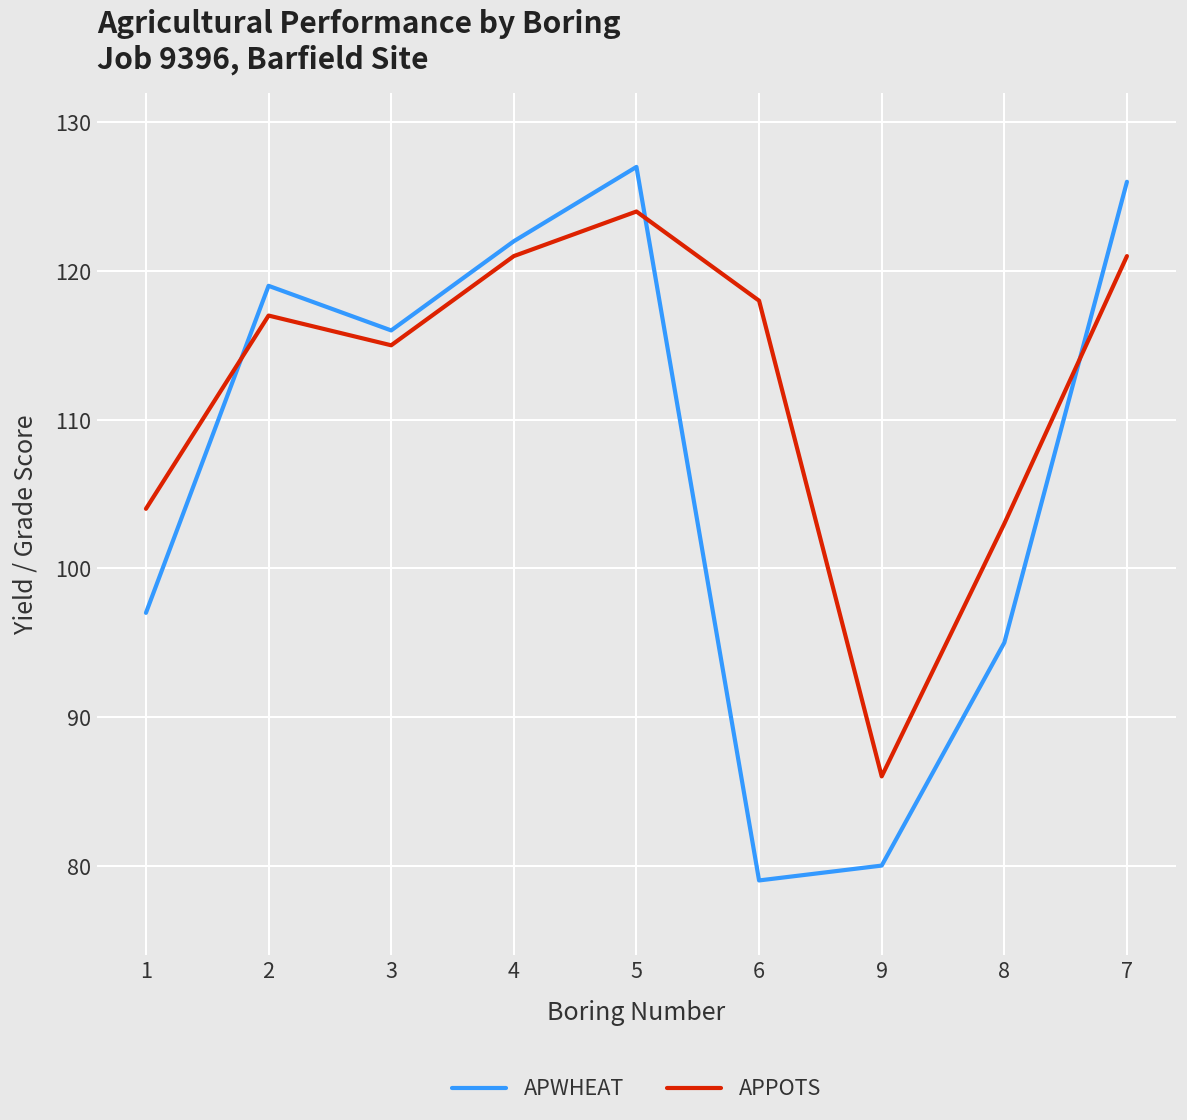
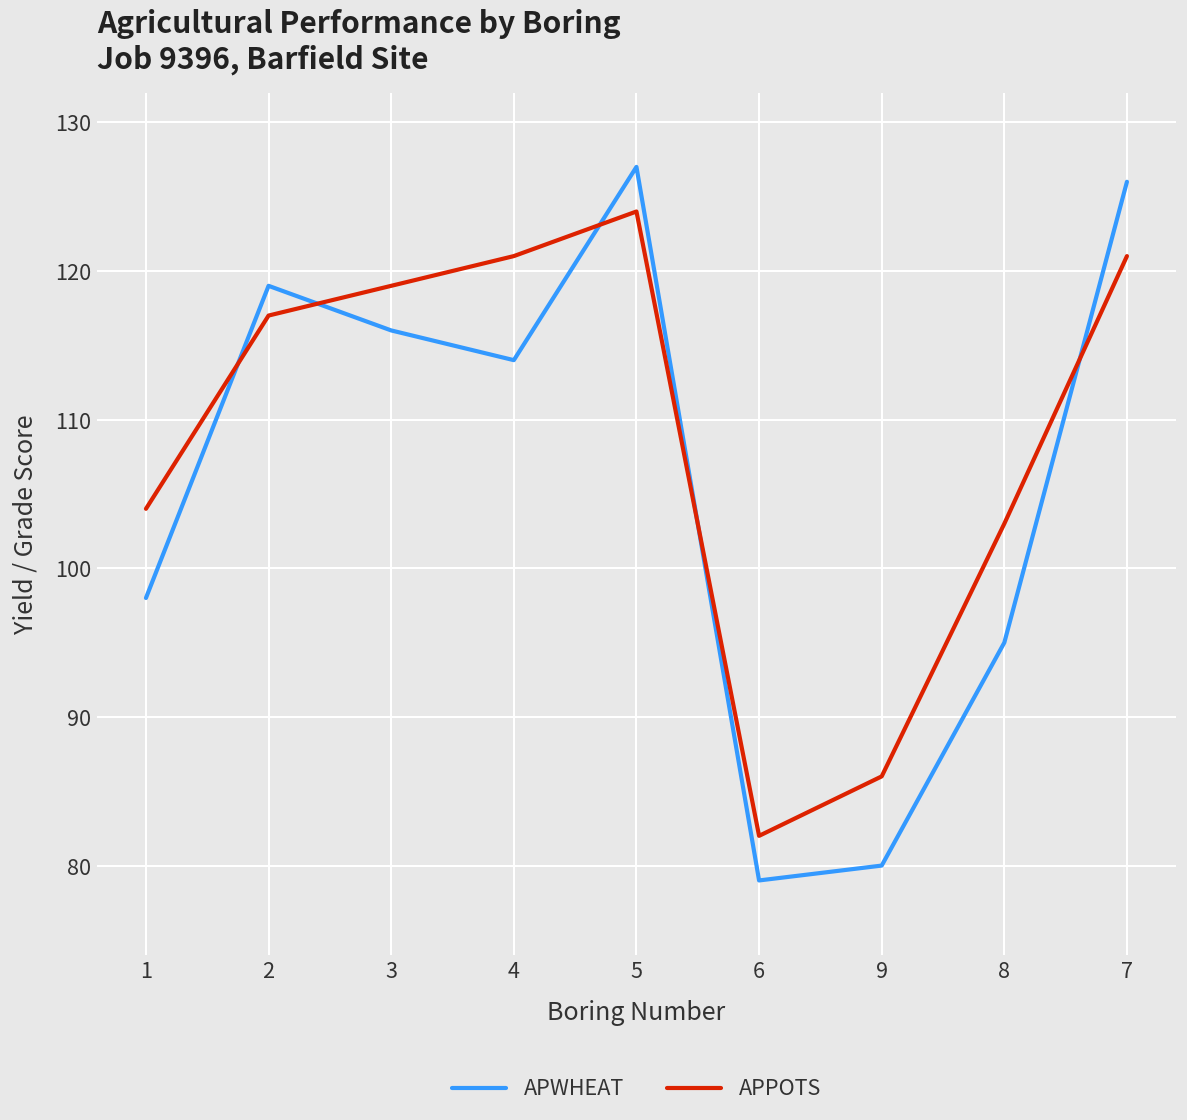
  {
    "APWHEAT": {
-     "1": 97,
+     "1": 98,
      "2": 119,
      "3": 116,
-     "4": 122,
+     "4": 114,
      "5": 127,
      "6": 79,
      "9": 80,
      "8": 95,
      "7": 126
    },
    "APPOTS": {
      "1": 104,
      "2": 117,
-     "3": 115,
+     "3": 119,
      "4": 121,
      "5": 124,
-     "6": 118,
+     "6": 82,
      "9": 86,
      "8": 103,
      "7": 121
    }
  }
